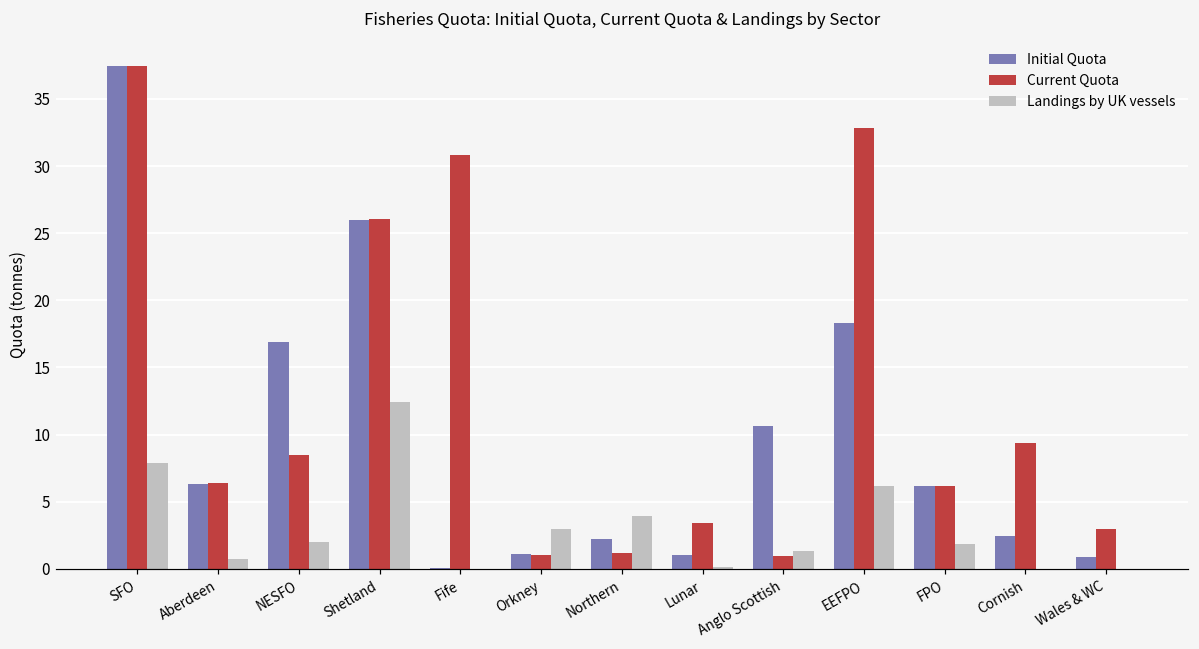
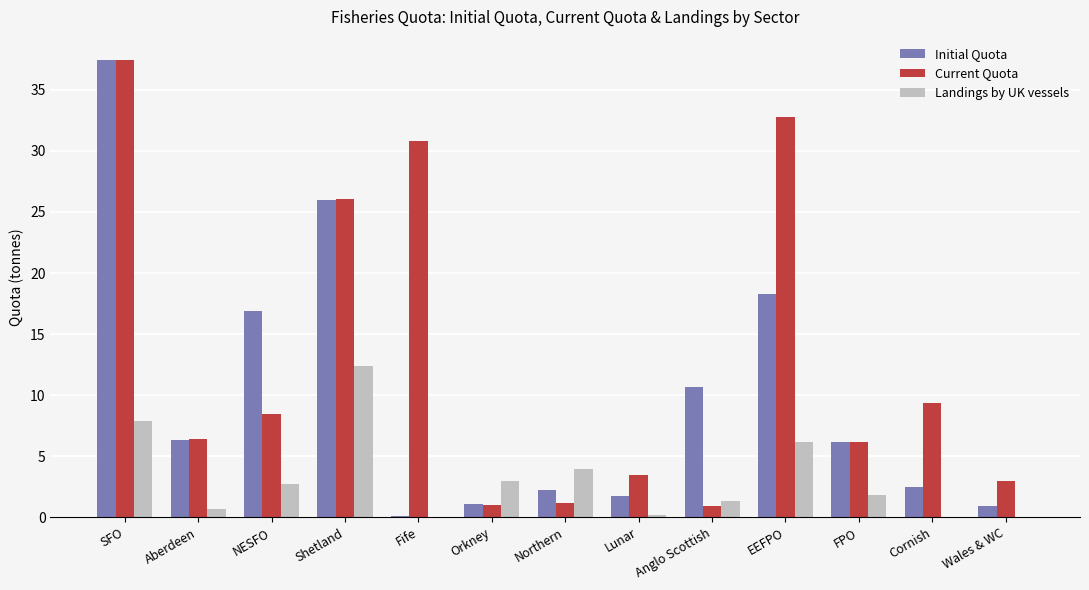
  {
    "Initial Quota": {
      "SFO": 37.5,
      "Aberdeen": 6.3,
      "NESFO": 16.9,
      "Shetland": 26.0,
      "Orkney": 1.1,
      "Northern": 2.2,
-     "Lunar": 1.0,
+     "Lunar": 1.7,
      "Anglo Scottish": 10.7,
      "EEFPO": 18.3,
      "FPO": 6.2,
      "Cornish": 2.5,
      "Wales & WC": 0.9
    },
    "Current Quota": {
      "SFO": 37.5,
      "Aberdeen": 6.4,
      "NESFO": 8.5,
      "Shetland": 26.1,
      "Fife": 30.8,
      "Orkney": 1.0,
      "Northern": 1.2,
      "Lunar": 3.4,
      "Anglo Scottish": 1.0,
      "EEFPO": 32.8,
      "FPO": 6.2,
      "Cornish": 9.4,
      "Wales & WC": 3.0
    },
    "Landings by UK vessels": {
      "SFO": 7.9,
      "Aberdeen": 0.7,
-     "NESFO": 2.0,
+     "NESFO": 2.7,
      "Shetland": 12.4,
      "Fife": 0.0,
      "Orkney": 3.0,
      "Northern": 4.0,
      "Anglo Scottish": 1.3,
      "EEFPO": 6.2,
      "FPO": 1.8,
      "Cornish": 0.0,
      "Wales & WC": 0.0
    }
  }
